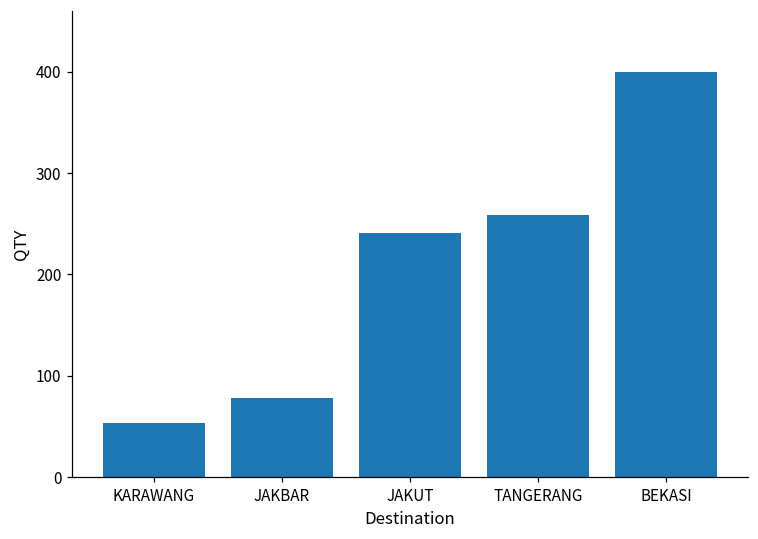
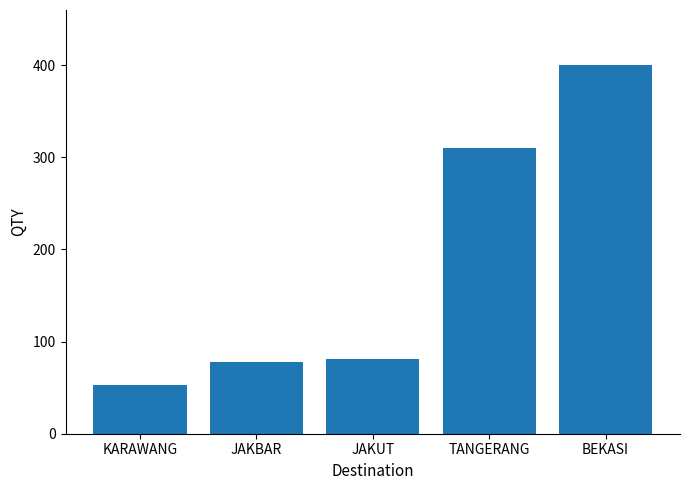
  {
    "KARAWANG": 50,
    "JAKBAR": 80,
-   "JAKUT": 240,
-   "TANGERANG": 260,
+   "JAKUT": 80,
+   "TANGERANG": 310,
    "BEKASI": 400
  }
